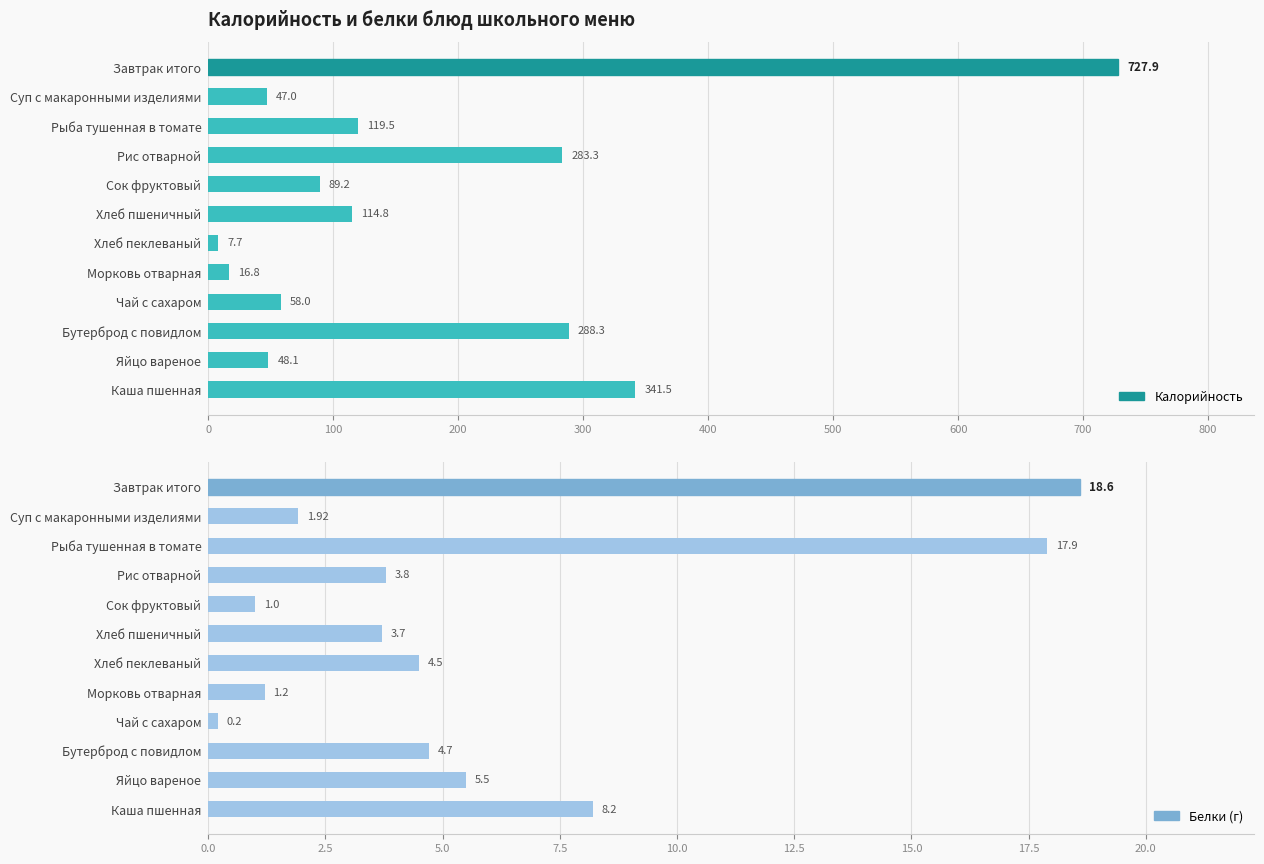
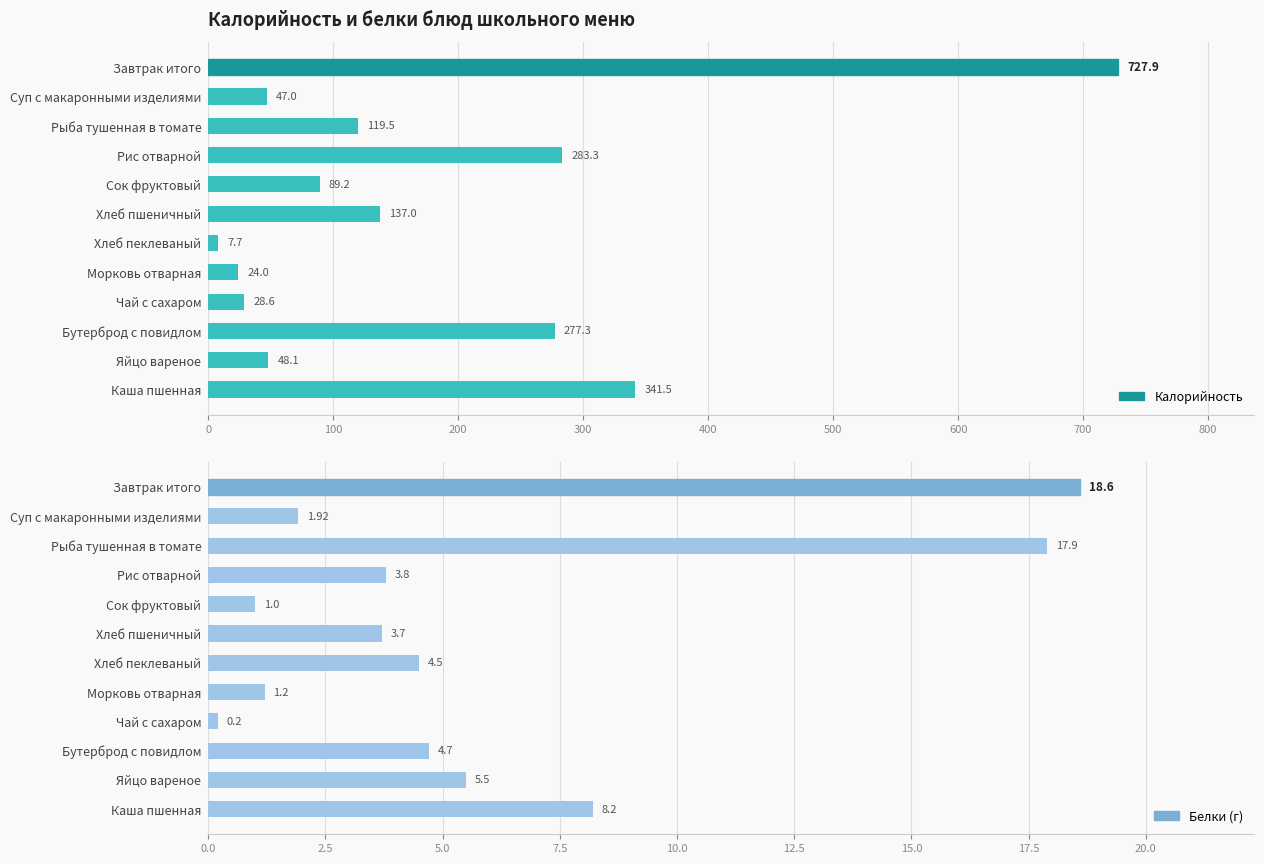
  {
    "Калорийность и белки блюд школьного меню": {
      "Завтрак итого": 727.9,
      "Суп с макаронными изделиями": 47.0,
      "Рыба тушенная в томате": 119.5,
      "Рис отварной": 283.3,
      "Сок фруктовый": 89.2,
-     "Хлеб пшеничный": 114.8,
+     "Хлеб пшеничный": 137.0,
      "Хлеб пеклеваный": 7.7,
-     "Морковь отварная": 16.8,
-     "Чай с сахаром": 58.0,
-     "Бутерброд с повидлом": 288.3,
+     "Морковь отварная": 24.0,
+     "Чай с сахаром": 28.6,
+     "Бутерброд с повидлом": 277.3,
      "Яйцо вареное": 48.1,
      "Каша пшенная": 341.5
    }
  }
